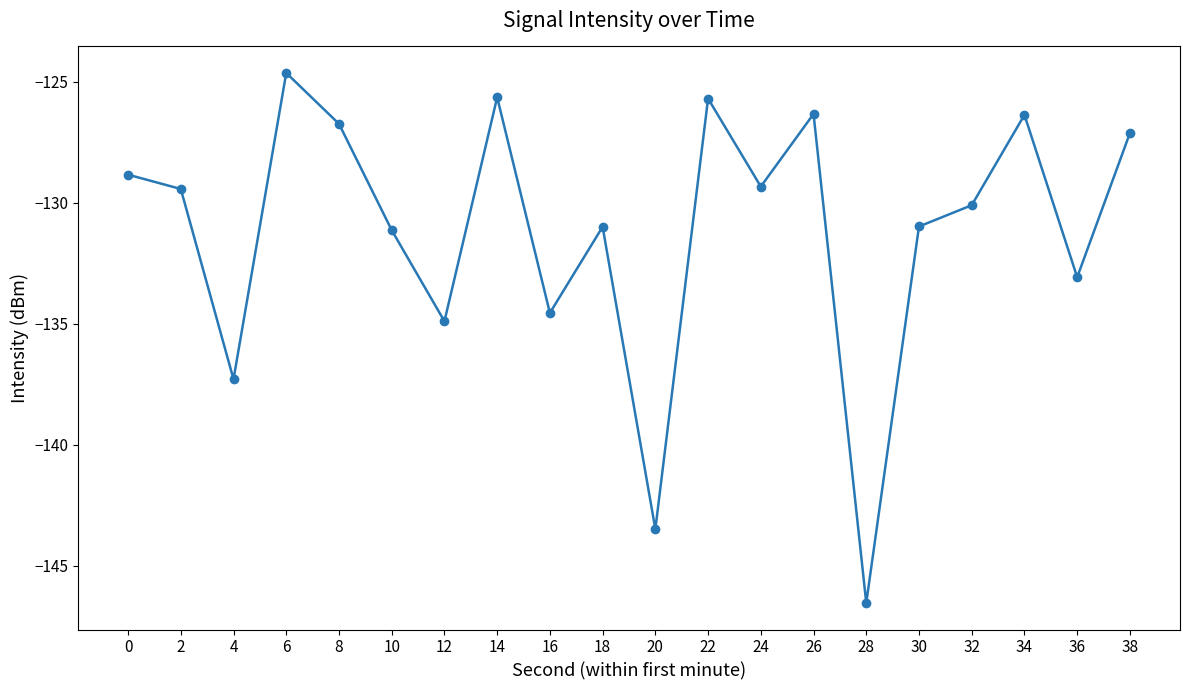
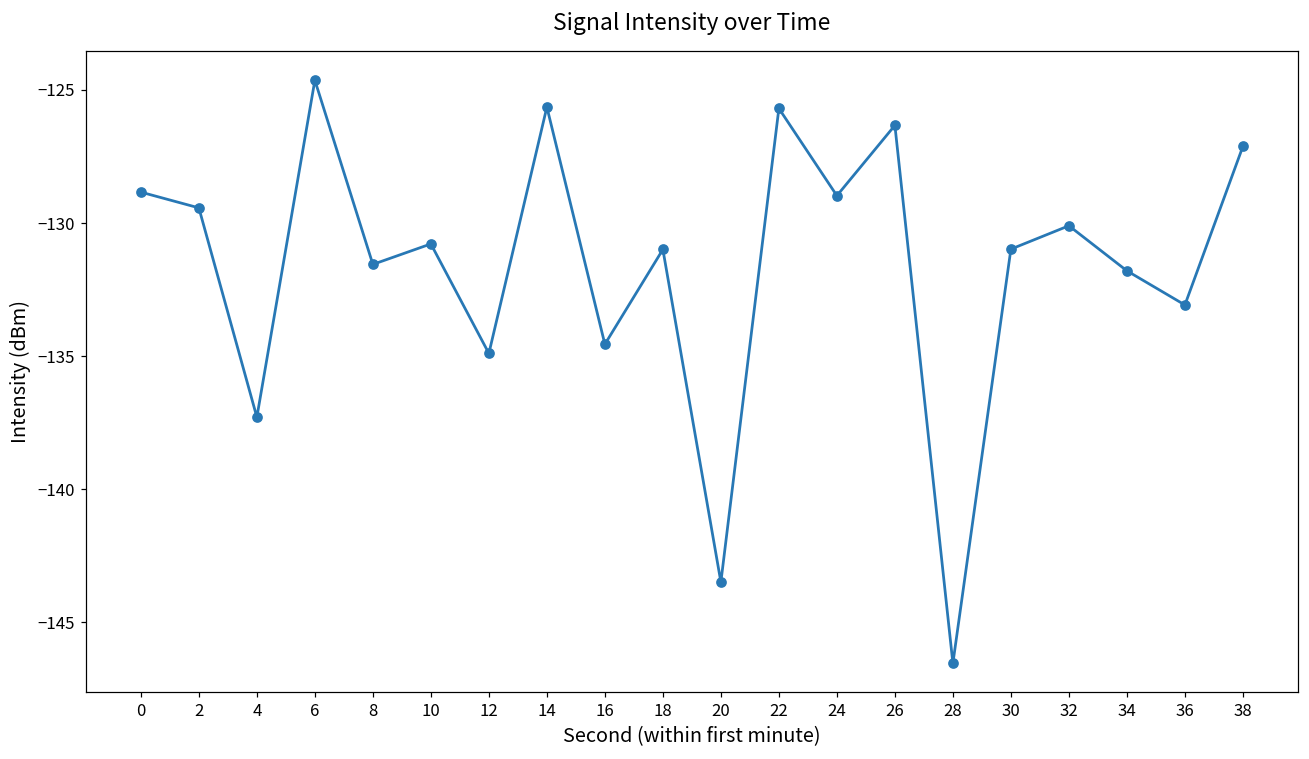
  {
    "0": -128.8,
    "2": -129.4,
    "4": -137.3,
    "6": -124.6,
-   "8": -126.7,
-   "10": -131.1,
+   "8": -131.6,
+   "10": -130.8,
    "12": -134.9,
    "14": -125.6,
    "16": -134.6,
    "18": -131.0,
    "20": -143.5,
    "22": -125.7,
-   "24": -129.3,
+   "24": -129.0,
    "26": -126.3,
    "28": -146.5,
    "30": -131.0,
    "32": -130.1,
-   "34": -126.4,
+   "34": -131.8,
    "36": -133.1,
    "38": -127.1
  }
